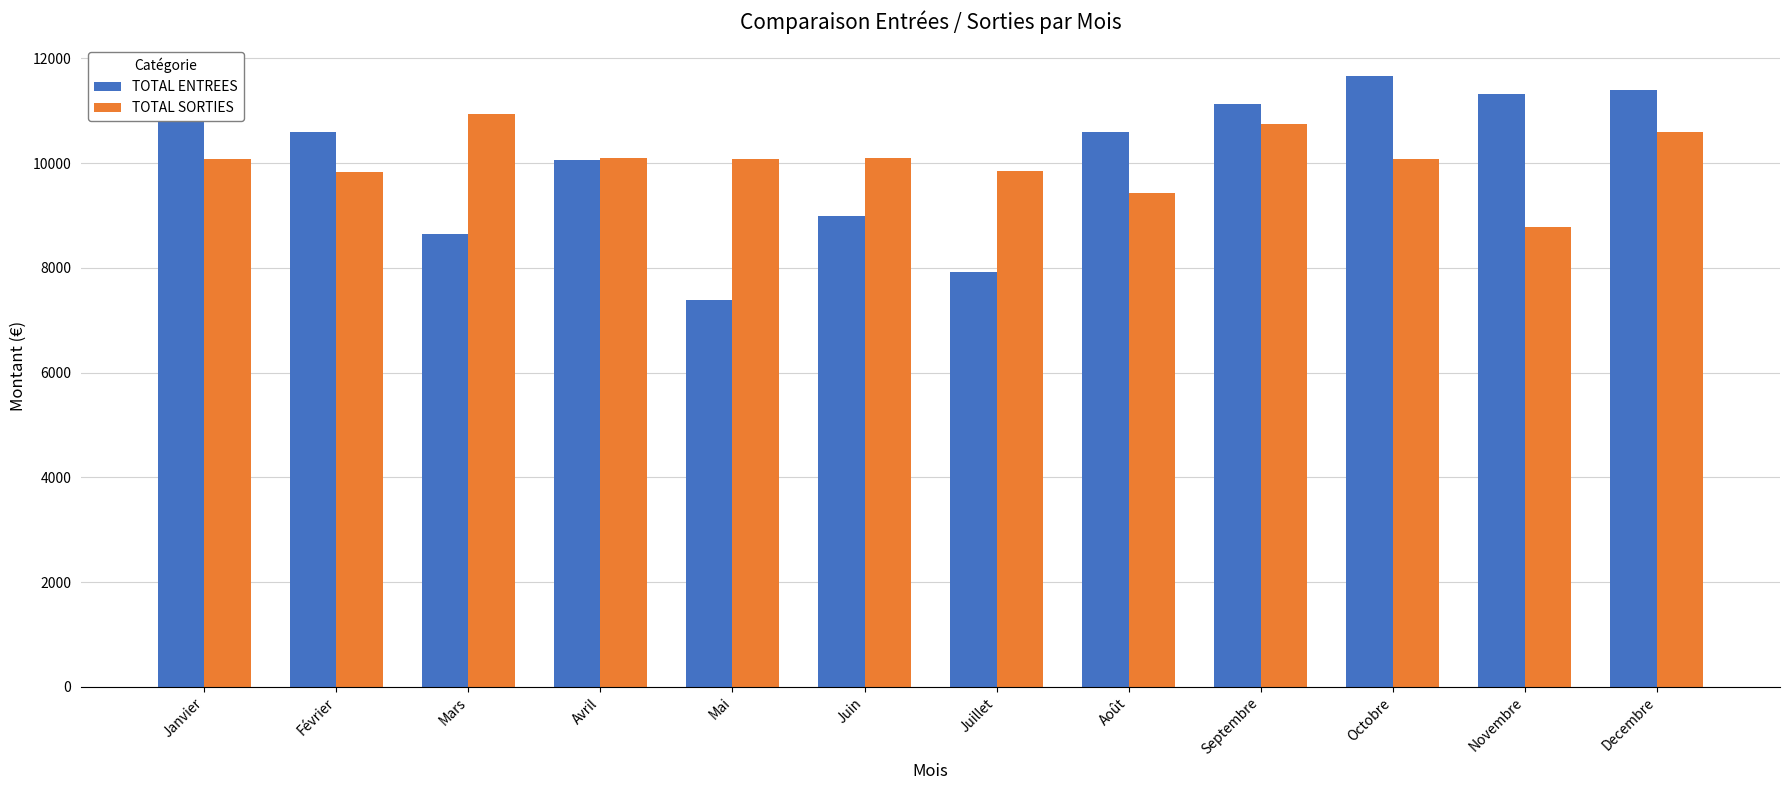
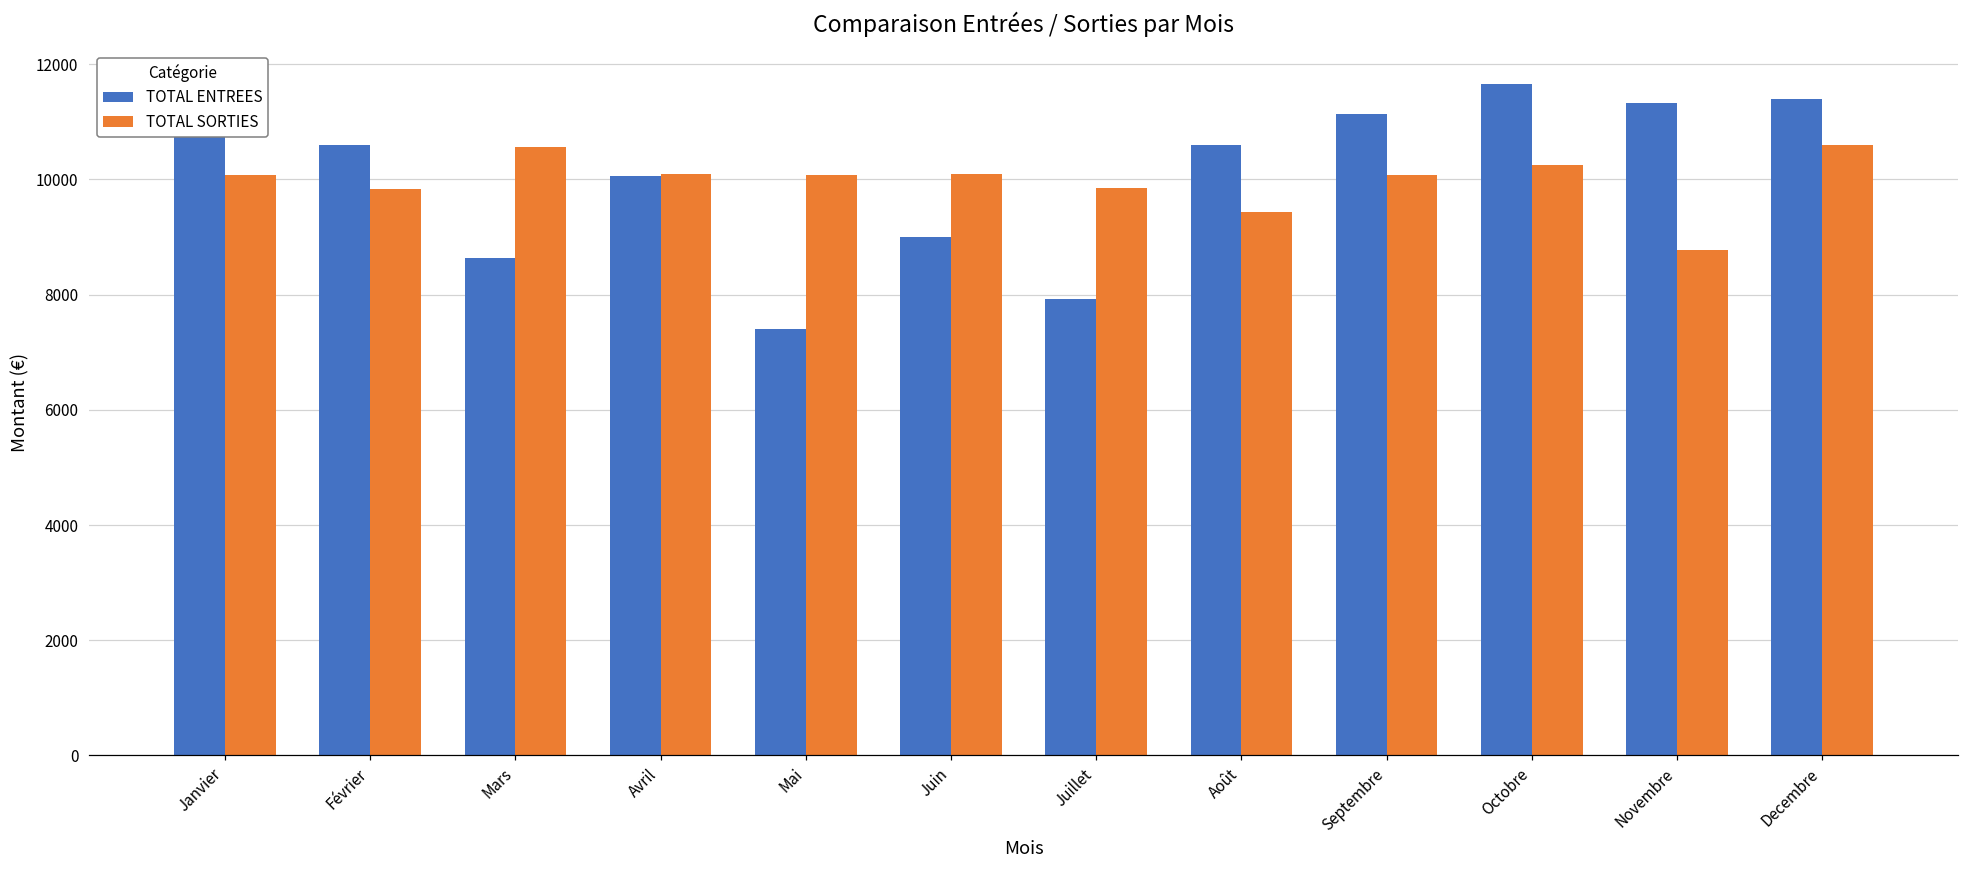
  {
    "TOTAL ENTREES": {
      "Février": 10600,
      "Mars": 8600,
      "Avril": 10100,
      "Mai": 7400,
      "Juin": 9000,
      "Juillet": 7900,
      "Août": 10600,
      "Septembre": 11100,
      "Octobre": 11700,
      "Novembre": 11300,
      "Decembre": 11400
    },
    "TOTAL SORTIES": {
      "Janvier": 10100,
      "Février": 9800,
-     "Mars": 10900,
+     "Mars": 10600,
      "Avril": 10100,
      "Mai": 10100,
      "Juin": 10100,
      "Juillet": 9800,
      "Août": 9400,
-     "Septembre": 10800,
-     "Octobre": 10100,
+     "Septembre": 10100,
+     "Octobre": 10200,
      "Novembre": 8800,
      "Decembre": 10600
    }
  }
